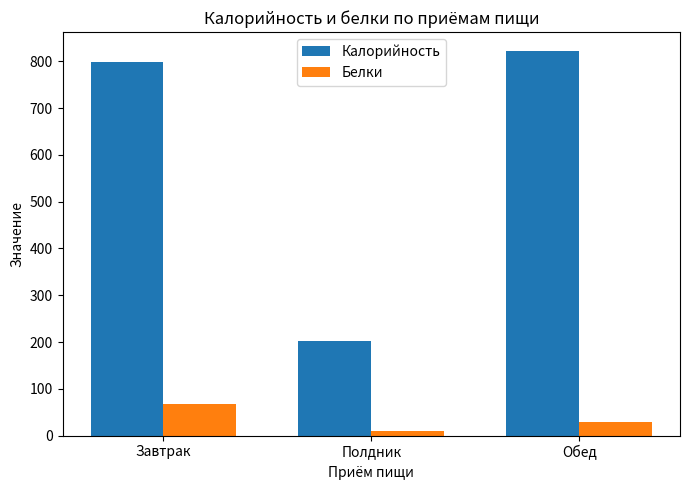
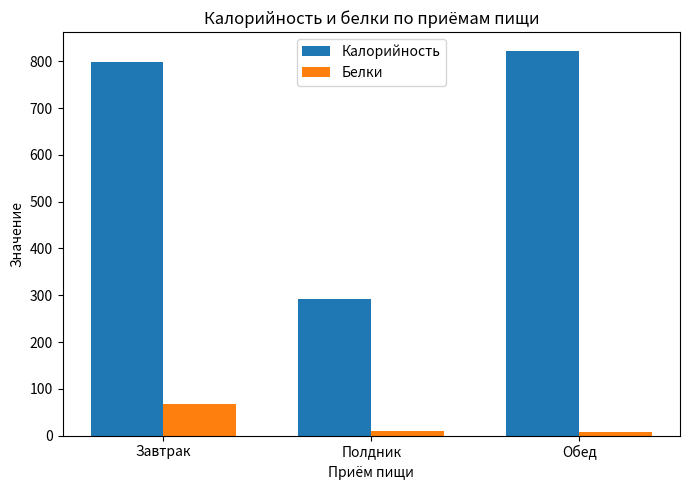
  {
    "Калорийность": {
      "Завтрак": 800,
-     "Полдник": 200,
+     "Полдник": 290,
      "Обед": 820
    },
    "Белки": {
      "Завтрак": 70,
      "Полдник": 10,
-     "Обед": 30
+     "Обед": 10
    }
  }
